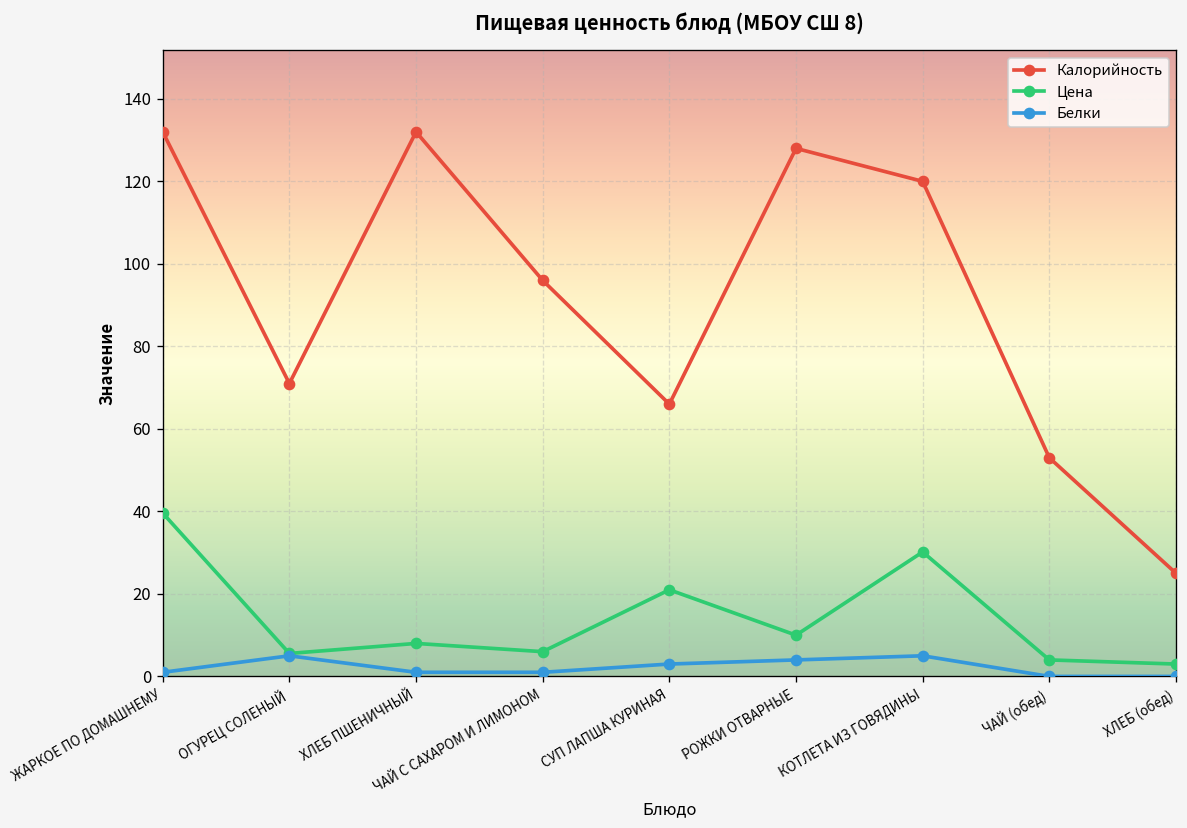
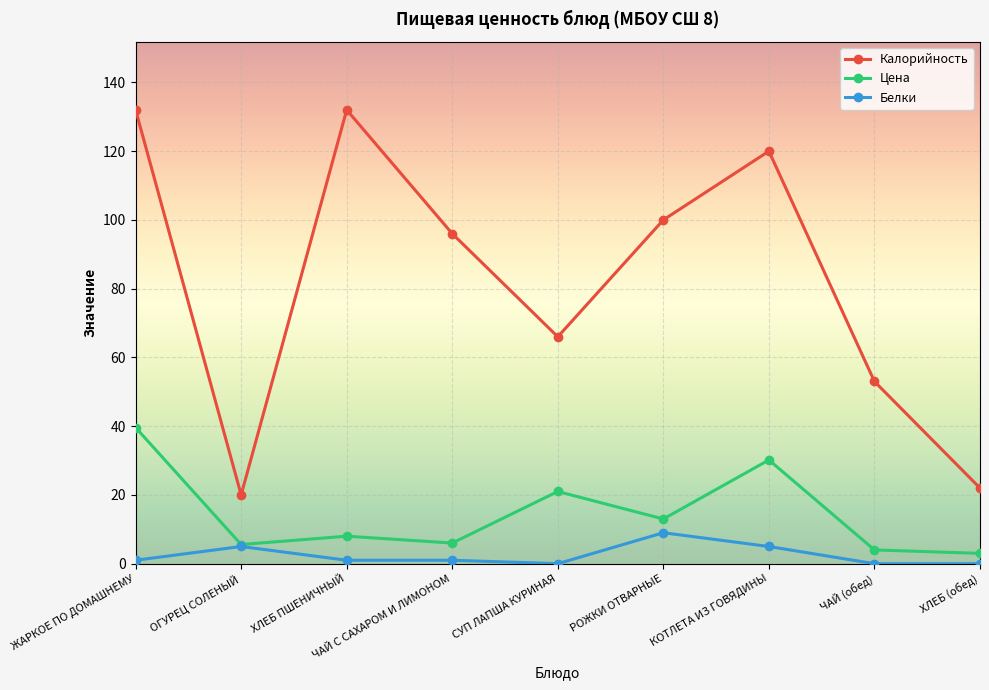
  {
    "Калорийность": {
      "ЖАРКОЕ ПО ДОМАШНЕМУ": 132,
-     "ОГУРЕЦ СОЛЕНЫЙ": 71,
+     "ОГУРЕЦ СОЛЕНЫЙ": 20,
      "ХЛЕБ ПШЕНИЧНЫЙ": 132,
      "ЧАЙ С САХАРОМ И ЛИМОНОМ": 96,
      "СУП ЛАПША КУРИНАЯ": 66,
-     "РОЖКИ ОТВАРНЫЕ": 128,
+     "РОЖКИ ОТВАРНЫЕ": 100,
      "КОТЛЕТА ИЗ ГОВЯДИНЫ": 120,
      "ЧАЙ (обед)": 53,
-     "ХЛЕБ (обед)": 25
+     "ХЛЕБ (обед)": 22
    },
    "Цена": {
      "ЖАРКОЕ ПО ДОМАШНЕМУ": 40,
      "ХЛЕБ ПШЕНИЧНЫЙ": 8,
      "ЧАЙ С САХАРОМ И ЛИМОНОМ": 6,
      "СУП ЛАПША КУРИНАЯ": 21,
-     "РОЖКИ ОТВАРНЫЕ": 10,
+     "РОЖКИ ОТВАРНЫЕ": 13,
      "КОТЛЕТА ИЗ ГОВЯДИНЫ": 30,
      "ЧАЙ (обед)": 4,
      "ХЛЕБ (обед)": 3
    },
    "Белки": {
      "ЖАРКОЕ ПО ДОМАШНЕМУ": 1,
      "ХЛЕБ ПШЕНИЧНЫЙ": 1,
      "ЧАЙ С САХАРОМ И ЛИМОНОМ": 1,
-     "СУП ЛАПША КУРИНАЯ": 3,
-     "РОЖКИ ОТВАРНЫЕ": 4,
+     "СУП ЛАПША КУРИНАЯ": 0,
+     "РОЖКИ ОТВАРНЫЕ": 9,
      "КОТЛЕТА ИЗ ГОВЯДИНЫ": 5,
      "ЧАЙ (обед)": 0,
      "ХЛЕБ (обед)": 0
    }
  }
